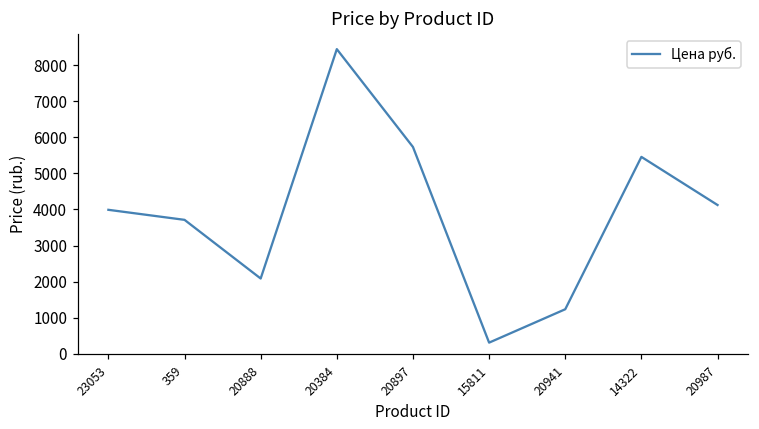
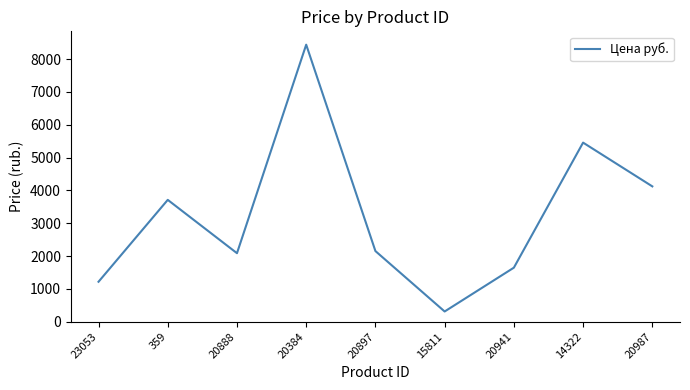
  {
-   "23053": 4000,
+   "23053": 1200,
    "359": 3700,
    "20888": 2100,
    "20384": 8400,
-   "20897": 5700,
+   "20897": 2200,
    "15811": 300,
-   "20941": 1200,
+   "20941": 1600,
    "14322": 5500,
    "20987": 4100
  }
